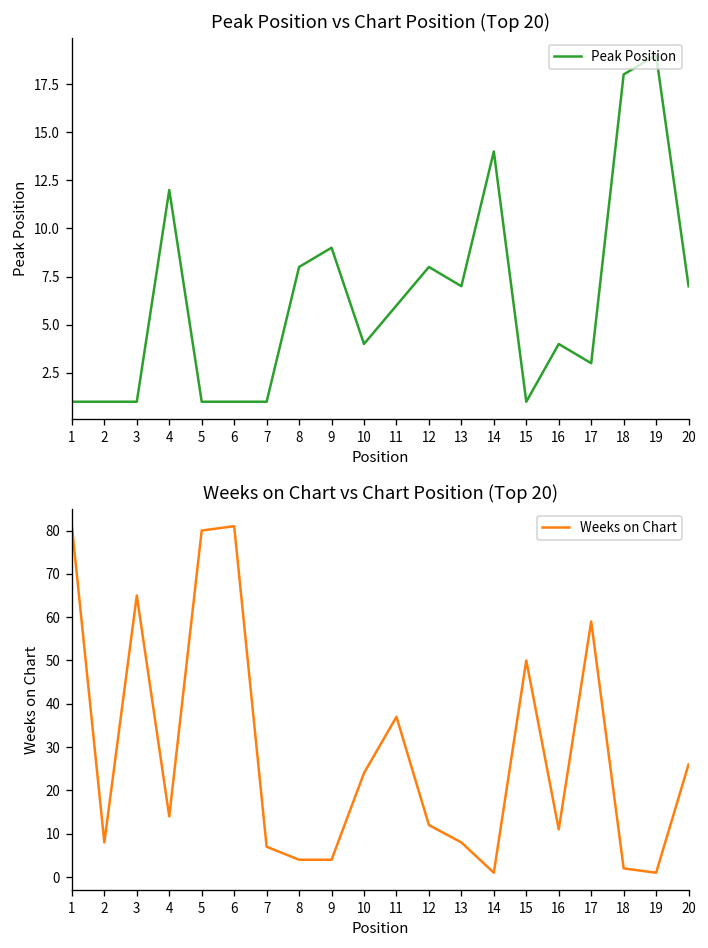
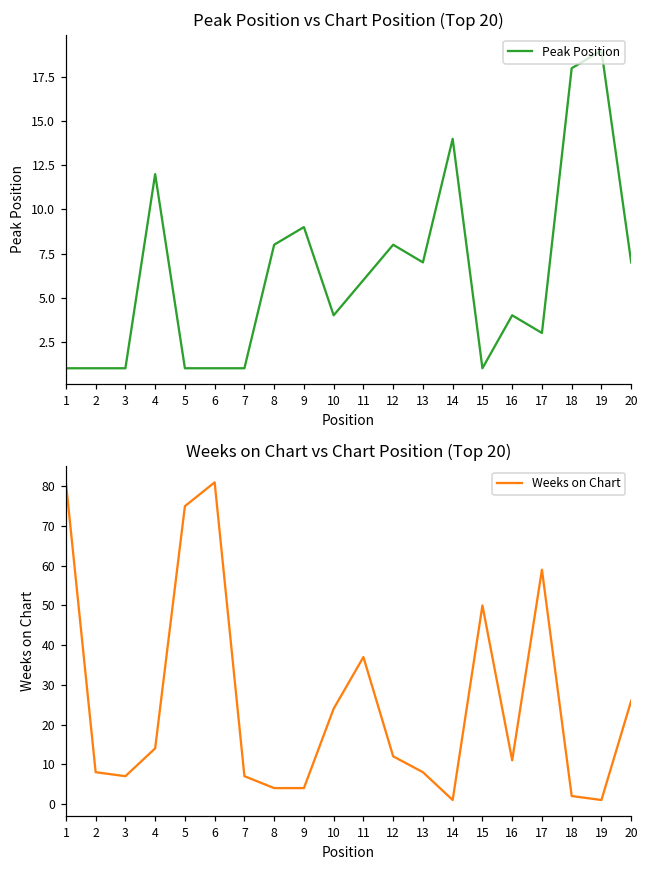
  {
    "Peak Position vs Chart Position (Top 20)": {
      "1": 1.0,
      "2": 1.0,
      "3": 1.0,
      "4": 12.0,
      "5": 1.0,
      "6": 1.0,
      "7": 1.0,
      "8": 8.0,
      "9": 9.0,
      "10": 4.0,
      "11": 6.0,
      "12": 8.0,
      "13": 7.0,
      "14": 14.0,
      "15": 1.0,
      "16": 4.0,
      "17": 3.0,
      "18": 18.0,
      "20": 7.0
    },
    "Weeks on Chart vs Chart Position (Top 20)": {
      "1": 81,
      "2": 8,
-     "3": 65,
+     "3": 7,
      "4": 14,
-     "5": 80,
+     "5": 75,
      "6": 81,
      "7": 7,
      "8": 4,
      "9": 4,
      "10": 24,
      "11": 37,
      "12": 12,
      "13": 8,
      "14": 1,
      "15": 50,
      "16": 11,
      "17": 59,
      "18": 2,
      "19": 1,
      "20": 26
    }
  }
